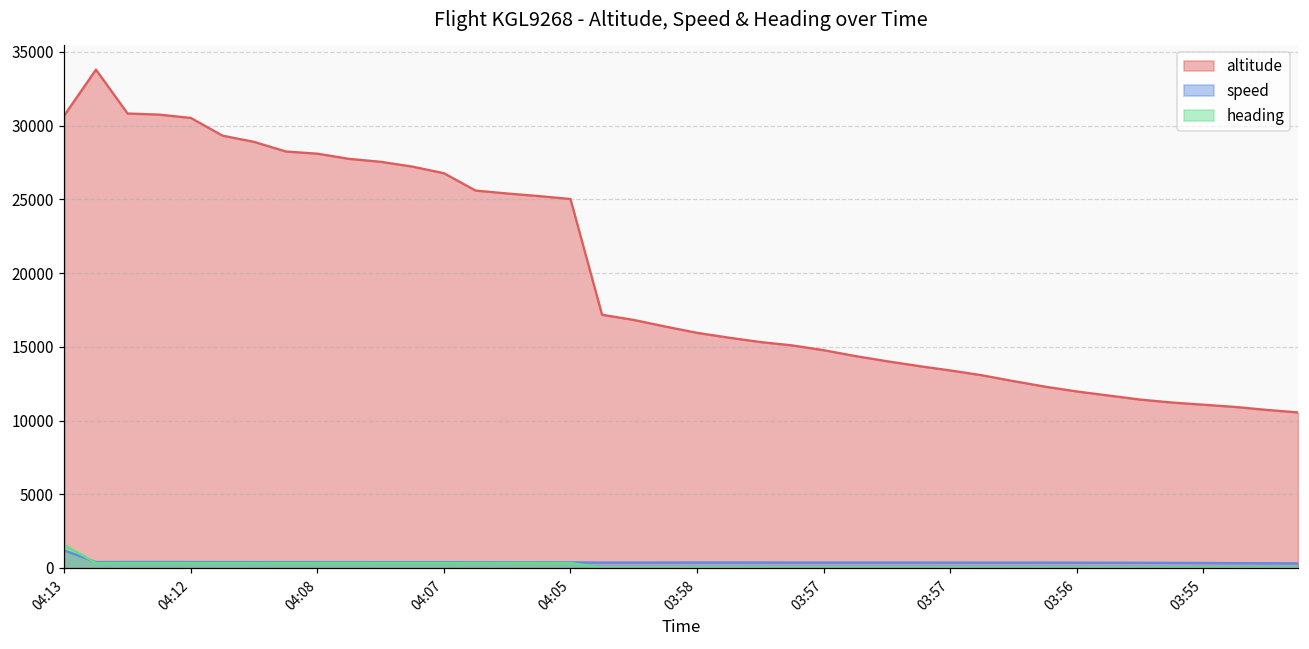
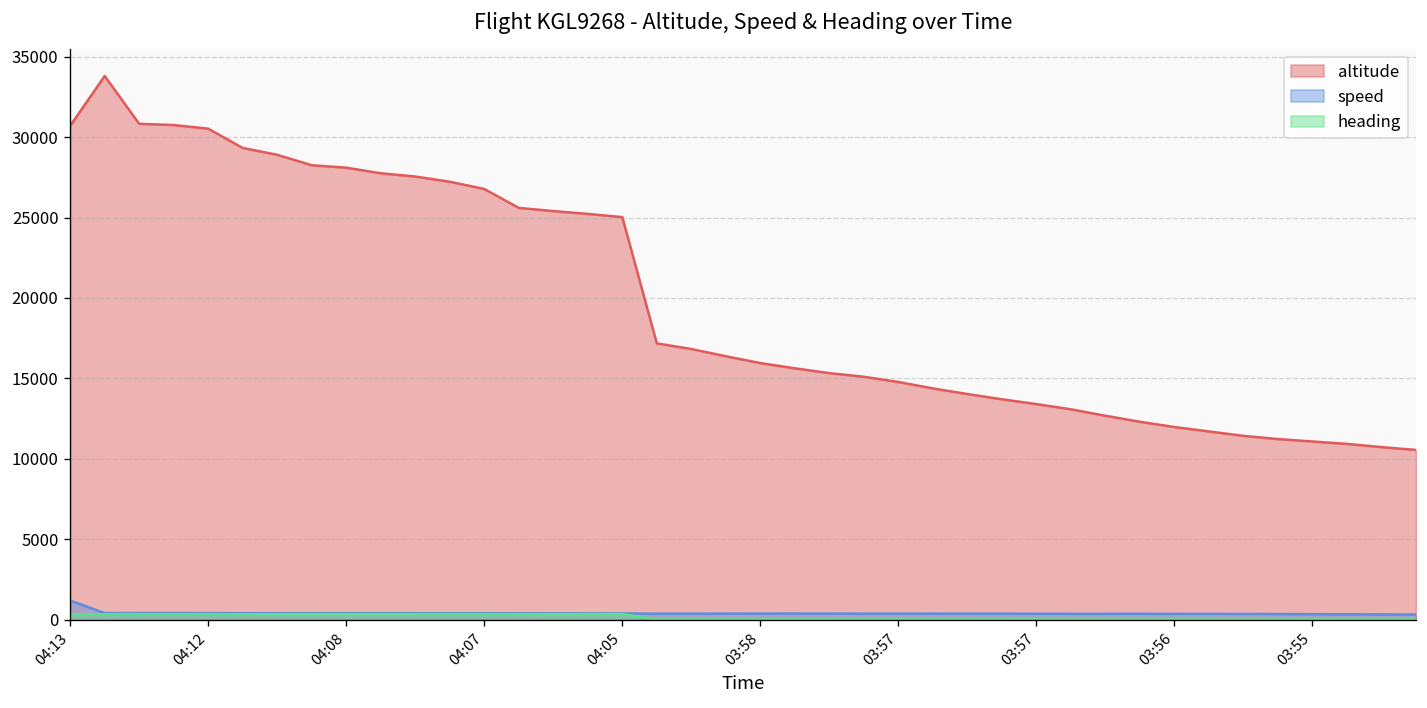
  {
    "altitude": {
      "04:13": 30700
    },
    "speed": {
      "04:13": 1200
    },
    "heading": {
-     "04:13": 1600
+     "04:13": 300
    }
  }
